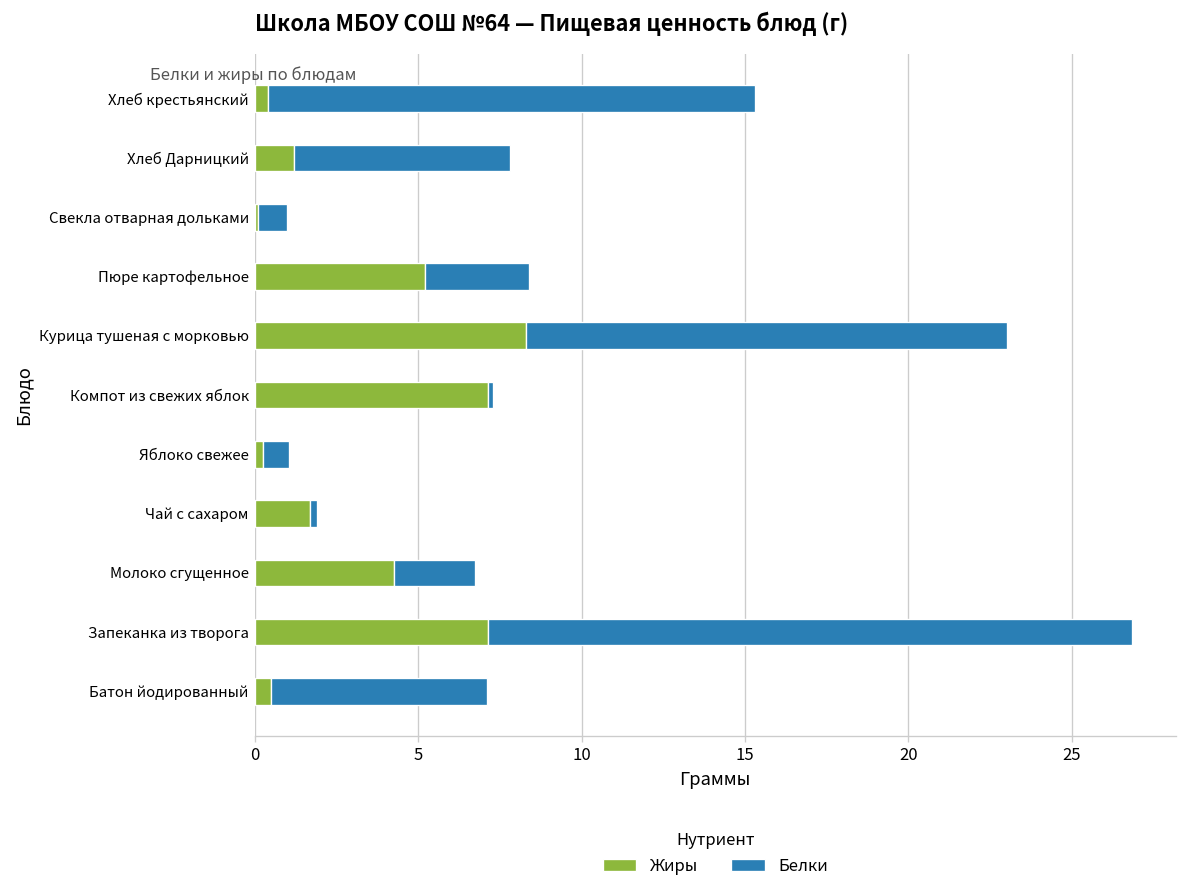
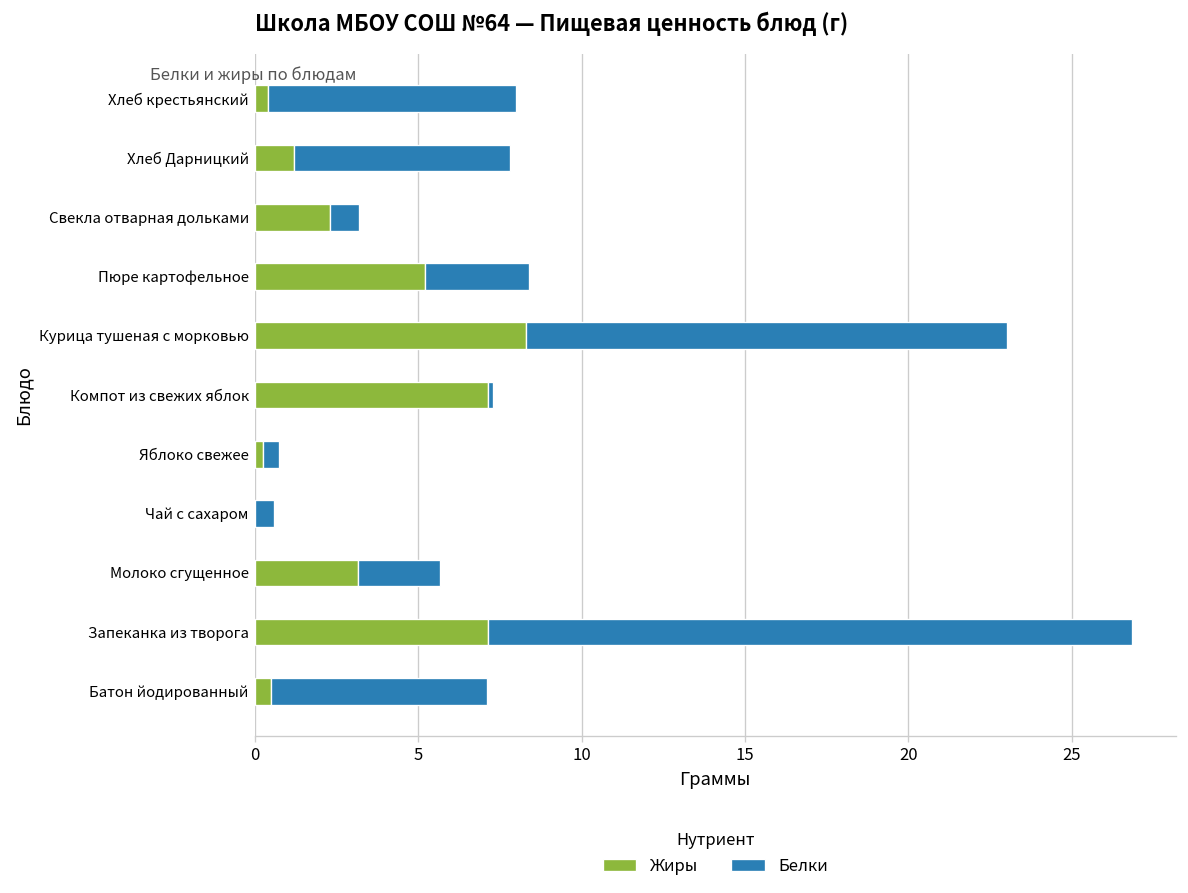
  {
    "Жиры": {
      "Хлеб крестьянский": 0.4,
      "Хлеб Дарницкий": 1.2,
-     "Свекла отварная дольками": 0.1,
+     "Свекла отварная дольками": 2.3,
      "Пюре картофельное": 5.2,
      "Курица тушеная с морковью": 8.3,
      "Компот из свежих яблок": 7.1,
      "Яблоко свежее": 0.3,
-     "Чай с сахаром": 1.7,
-     "Молоко сгущенное": 4.3,
+     "Чай с сахаром": 0.0,
+     "Молоко сгущенное": 3.2,
      "Запеканка из творога": 7.2,
      "Батон йодированный": 0.5
    },
    "Белки": {
-     "Хлеб крестьянский": 14.9,
+     "Хлеб крестьянский": 7.6,
      "Хлеб Дарницкий": 6.6,
      "Свекла отварная дольками": 0.9,
      "Пюре картофельное": 3.2,
      "Курица тушеная с морковью": 14.7,
      "Компот из свежих яблок": 0.2,
-     "Яблоко свежее": 0.8,
-     "Чай с сахаром": 0.2,
+     "Яблоко свежее": 0.5,
+     "Чай с сахаром": 0.6,
      "Молоко сгущенное": 2.5,
      "Запеканка из творога": 19.7,
      "Батон йодированный": 6.6
    }
  }
